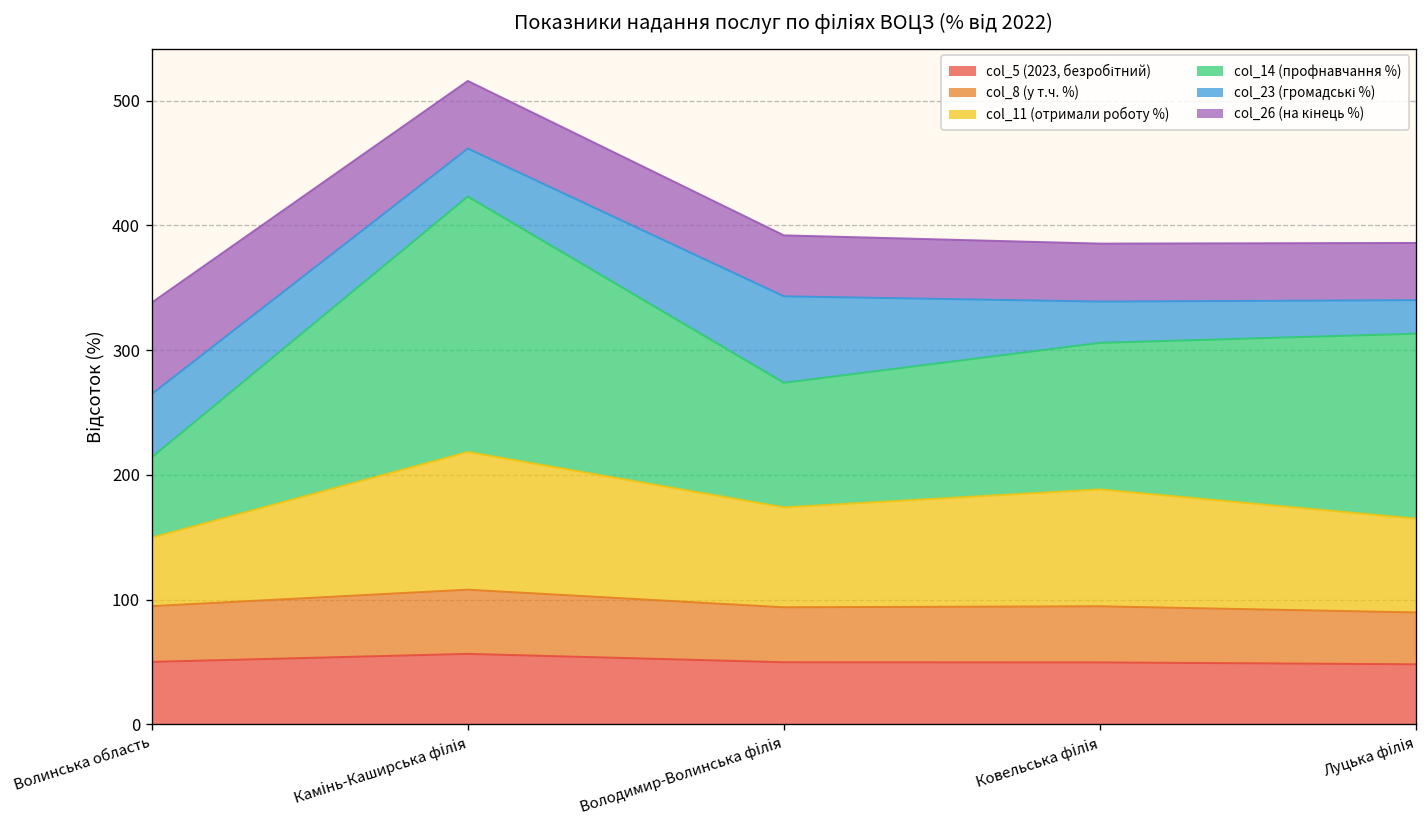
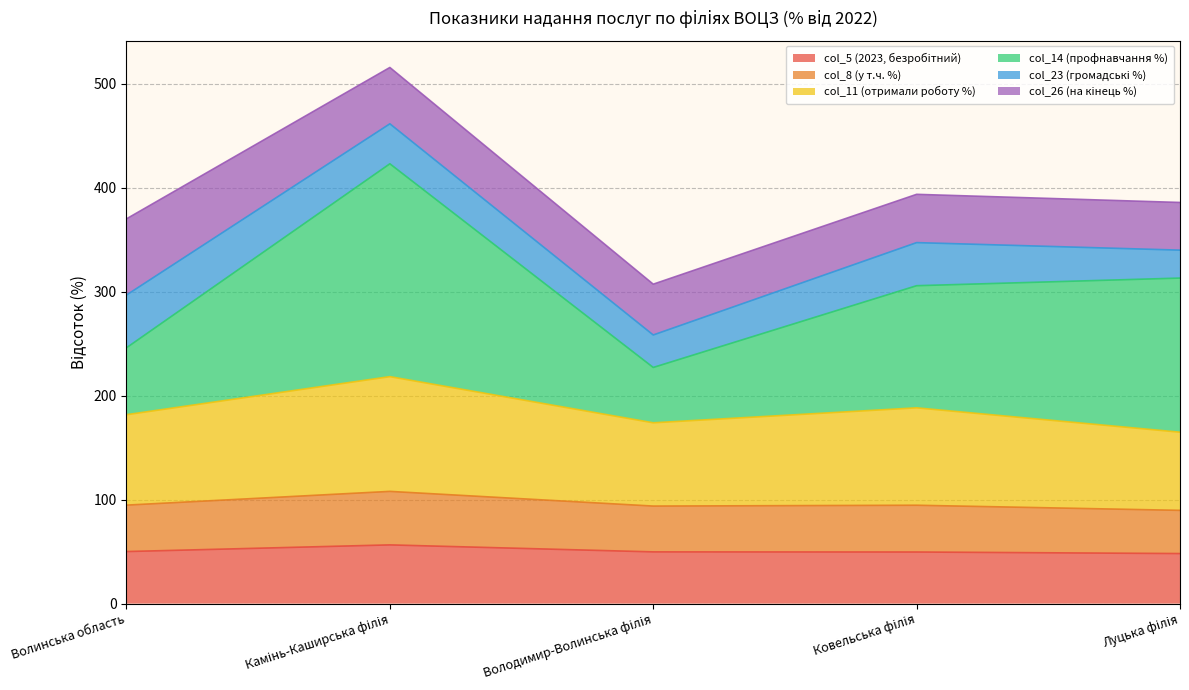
  {
    "col_11 (отримали роботу %)": {
-     "Волинська область": 55,
+     "Волинська область": 87,
      "Камінь-Каширська філія": 110,
      "Володимир-Волинська філія": 80,
      "Ковельська філія": 94,
      "Луцька філія": 75
    },
    "col_14 (профнавчання %)": {
      "Волинська область": 64,
      "Камінь-Каширська філія": 205,
-     "Володимир-Волинська філія": 100,
+     "Володимир-Волинська філія": 53,
      "Ковельська філія": 117,
      "Луцька філія": 148
    },
    "col_23 (громадські %)": {
      "Волинська область": 51,
      "Камінь-Каширська філія": 38,
-     "Володимир-Волинська філія": 69,
-     "Ковельська філія": 33,
+     "Володимир-Волинська філія": 31,
+     "Ковельська філія": 41,
      "Луцька філія": 27
    },
    "col_26 (на кінець %)": {
      "Волинська область": 73,
      "Камінь-Каширська філія": 54,
      "Володимир-Волинська філія": 49,
      "Ковельська філія": 46,
      "Луцька філія": 46
    }
  }
